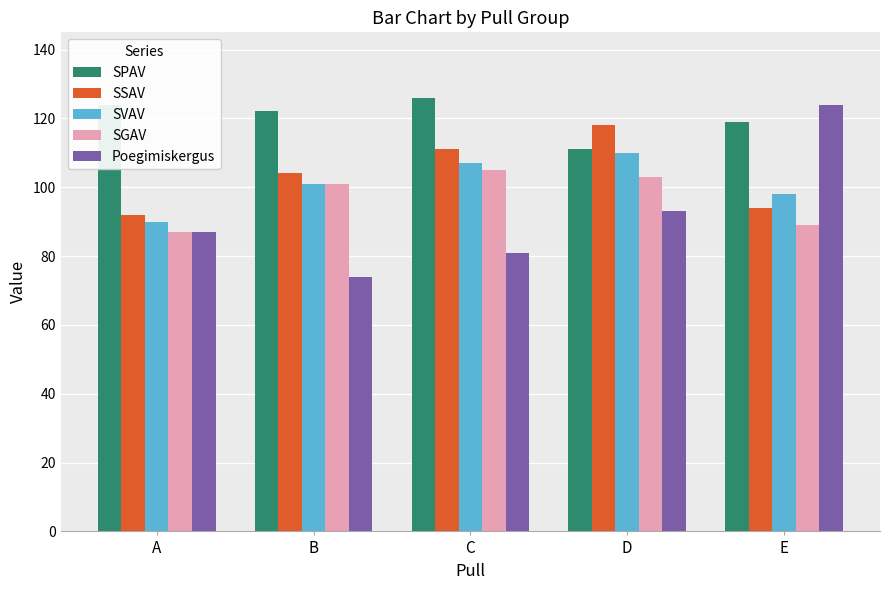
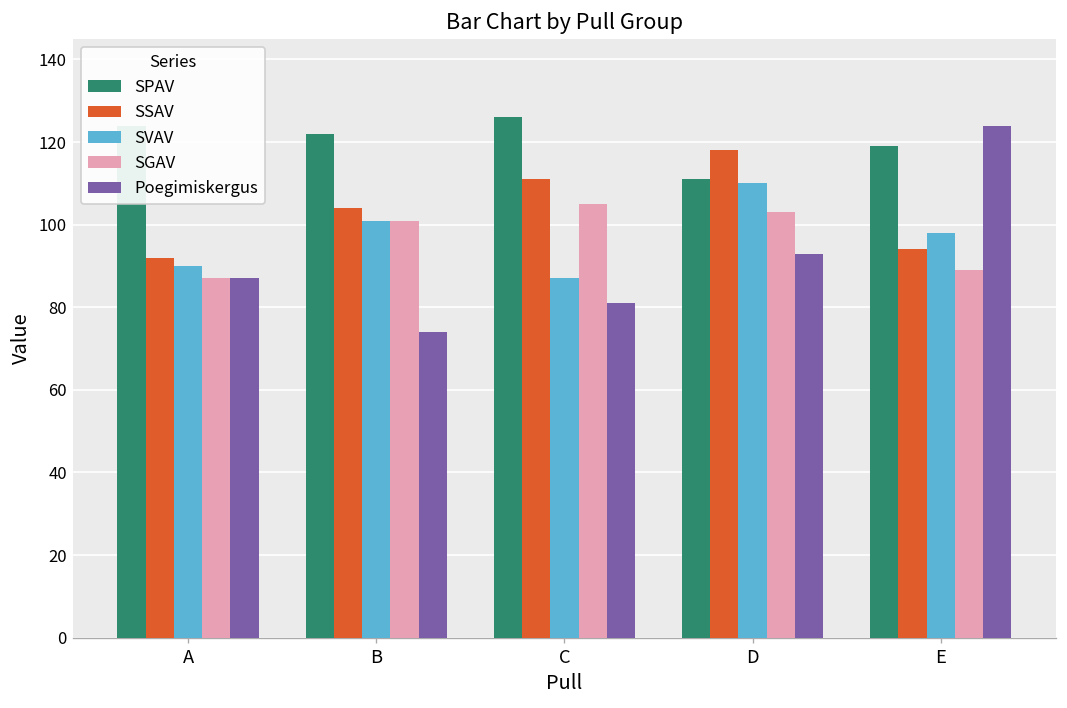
  {
    "SPAV": {
      "B": 122,
      "C": 126,
      "D": 111,
      "E": 119
    },
    "SSAV": {
      "A": 92,
      "B": 104,
      "C": 111,
      "D": 118,
      "E": 94
    },
    "SVAV": {
      "A": 90,
      "B": 101,
-     "C": 107,
+     "C": 87,
      "D": 110,
      "E": 98
    },
    "SGAV": {
      "A": 87,
      "B": 101,
      "C": 105,
      "D": 103,
      "E": 89
    },
    "Poegimiskergus": {
      "A": 87,
      "B": 74,
      "C": 81,
      "D": 93,
      "E": 124
    }
  }
